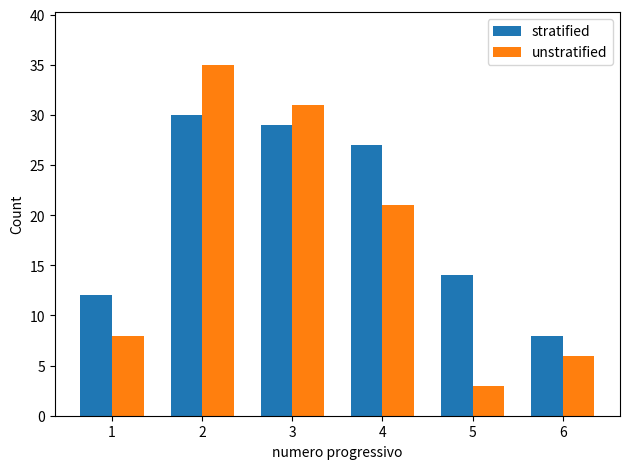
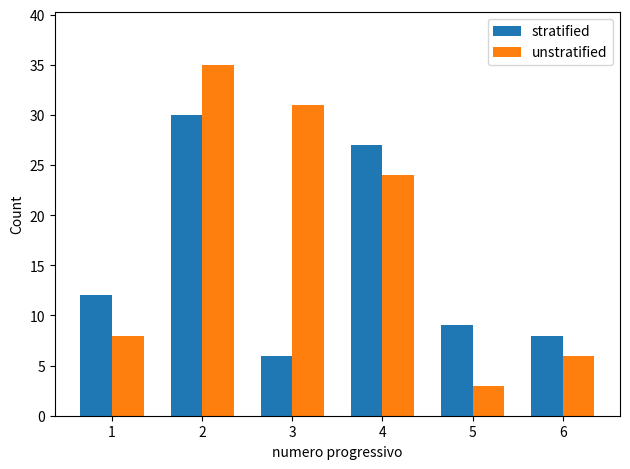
  {
    "stratified": {
      "1": 12,
      "2": 30,
-     "3": 29,
+     "3": 6,
      "4": 27,
-     "5": 14,
+     "5": 9,
      "6": 8
    },
    "unstratified": {
      "1": 8,
      "2": 35,
      "3": 31,
-     "4": 21,
+     "4": 24,
      "5": 3,
      "6": 6
    }
  }
